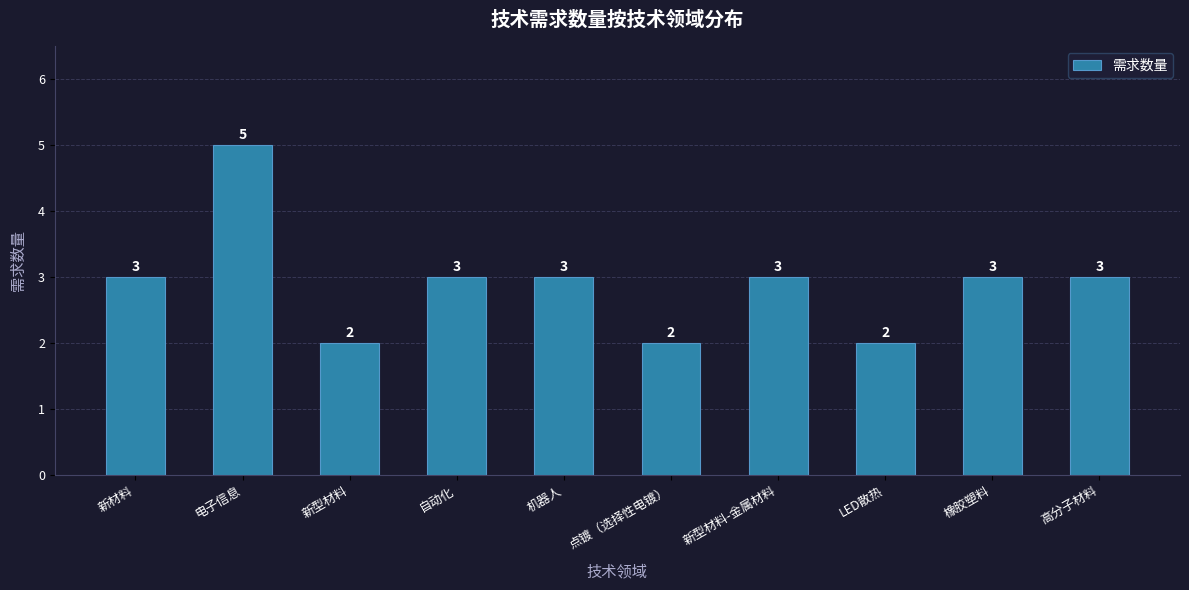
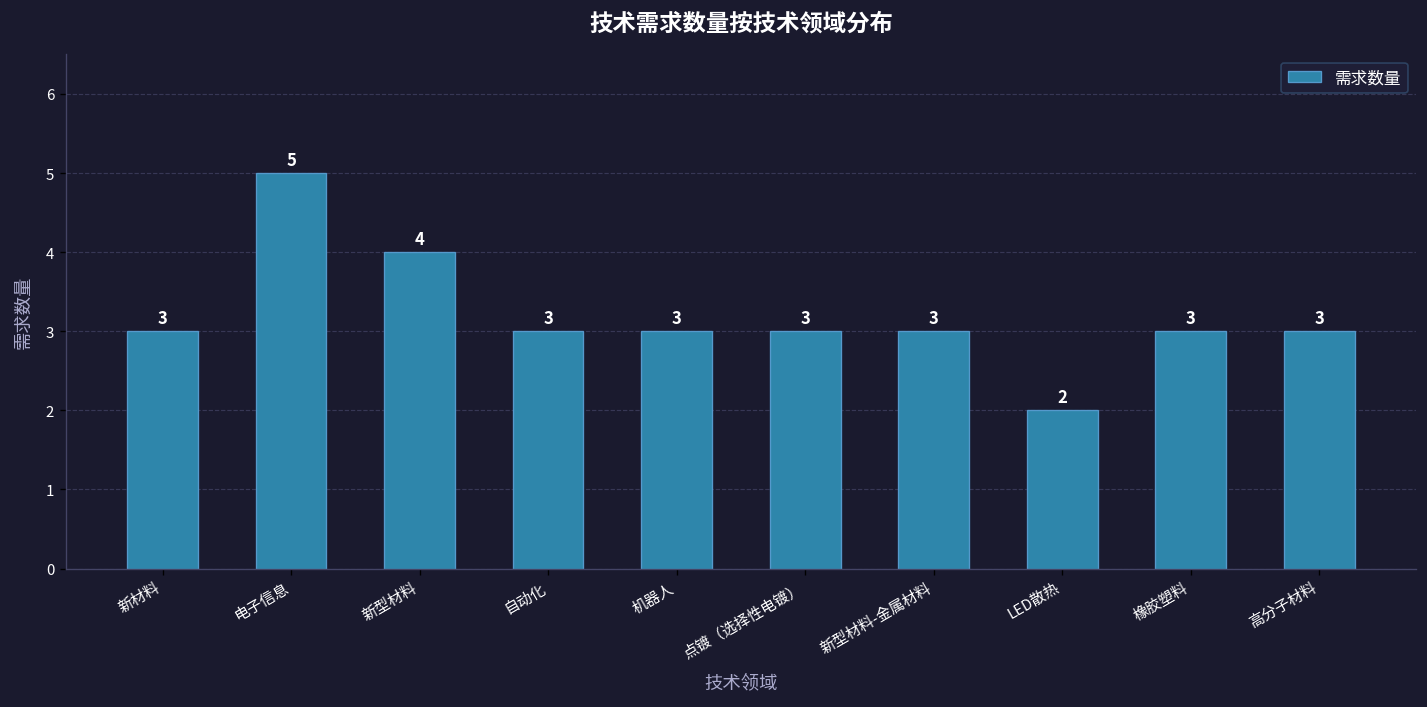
  {
    "新材料": 3,
    "电子信息": 5,
-   "新型材料": 2,
+   "新型材料": 4,
    "自动化": 3,
    "机器人": 3,
-   "点镀（选择性电镀）": 2,
+   "点镀（选择性电镀）": 3,
    "新型材料-金属材料": 3,
    "LED散热": 2,
    "橡胶塑料": 3,
    "高分子材料": 3
  }
